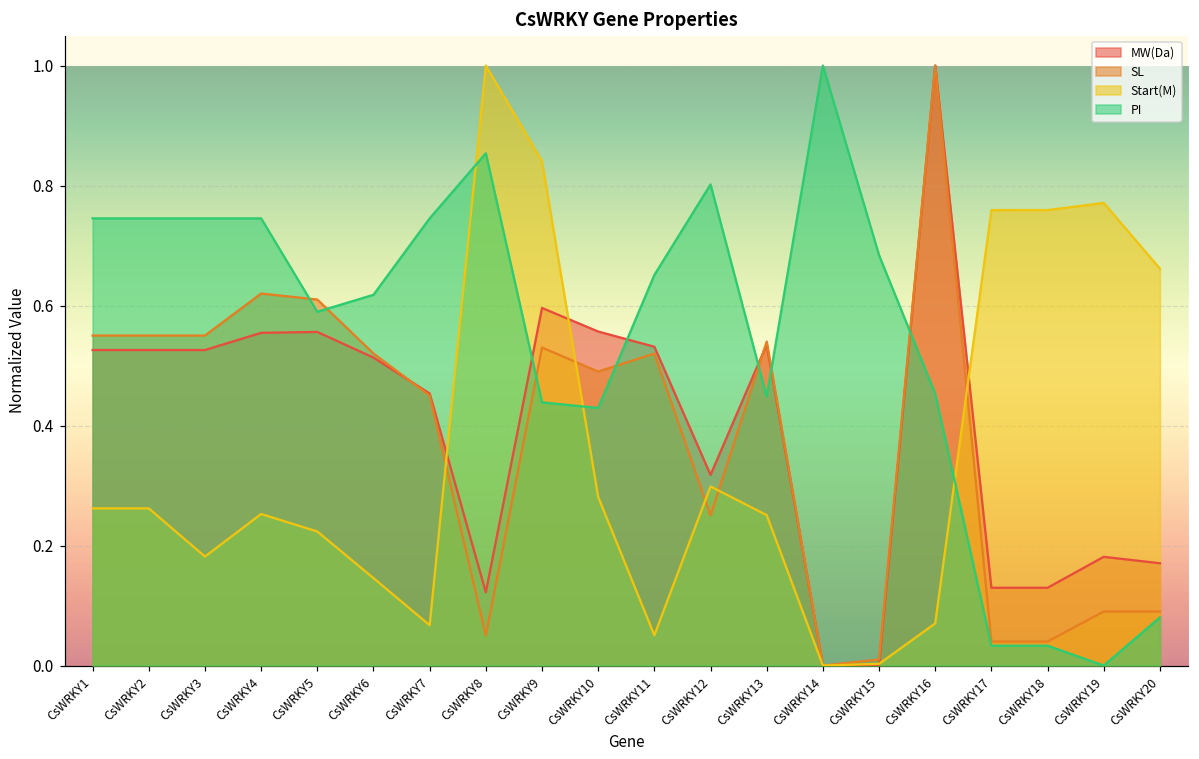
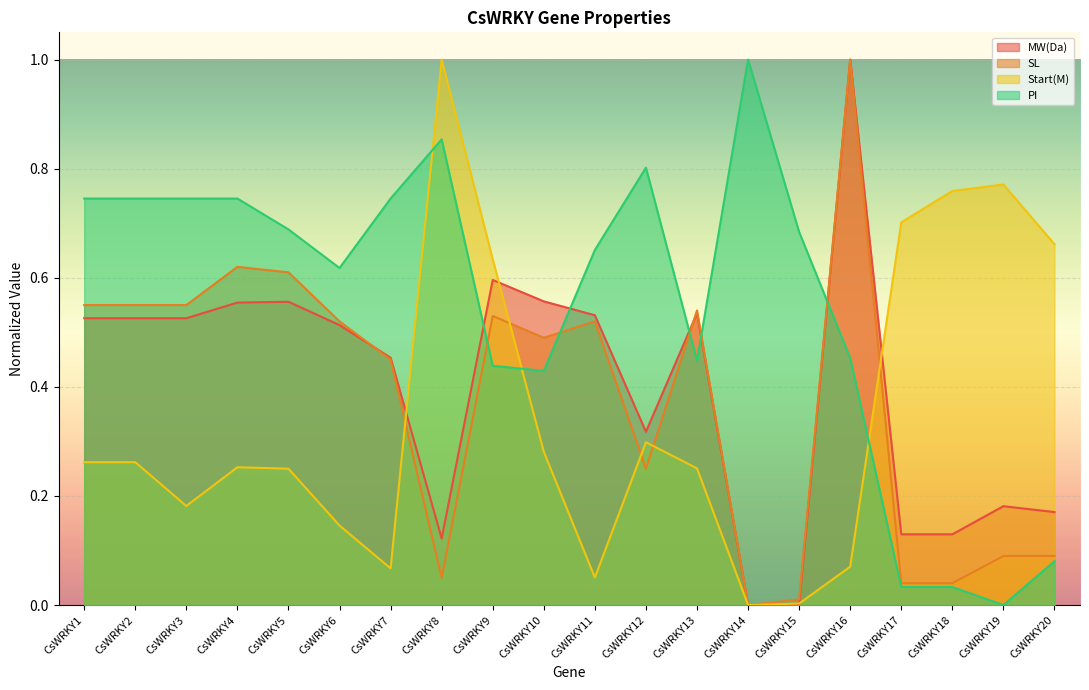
  {
    "Start(M)": {
      "CsWRKY1": 0.26,
      "CsWRKY2": 0.26,
      "CsWRKY3": 0.18,
      "CsWRKY4": 0.25,
-     "CsWRKY5": 0.22,
+     "CsWRKY5": 0.25,
      "CsWRKY6": 0.15,
      "CsWRKY7": 0.07,
      "CsWRKY8": 1.00,
-     "CsWRKY9": 0.84,
+     "CsWRKY9": 0.63,
      "CsWRKY10": 0.28,
      "CsWRKY11": 0.05,
      "CsWRKY12": 0.30,
      "CsWRKY13": 0.25,
      "CsWRKY16": 0.07,
-     "CsWRKY17": 0.76,
+     "CsWRKY17": 0.70,
      "CsWRKY18": 0.76,
      "CsWRKY19": 0.77,
      "CsWRKY20": 0.66
    },
    "PI": {
      "CsWRKY1": 0.75,
      "CsWRKY2": 0.75,
      "CsWRKY3": 0.75,
      "CsWRKY4": 0.75,
-     "CsWRKY5": 0.59,
+     "CsWRKY5": 0.69,
      "CsWRKY6": 0.62,
      "CsWRKY7": 0.75,
      "CsWRKY8": 0.85,
      "CsWRKY9": 0.44,
      "CsWRKY10": 0.43,
      "CsWRKY11": 0.65,
      "CsWRKY12": 0.80,
      "CsWRKY13": 0.45,
      "CsWRKY14": 1.00,
      "CsWRKY15": 0.68,
      "CsWRKY16": 0.45,
      "CsWRKY17": 0.03,
      "CsWRKY18": 0.03,
      "CsWRKY19": 0.00,
      "CsWRKY20": 0.08
    }
  }
